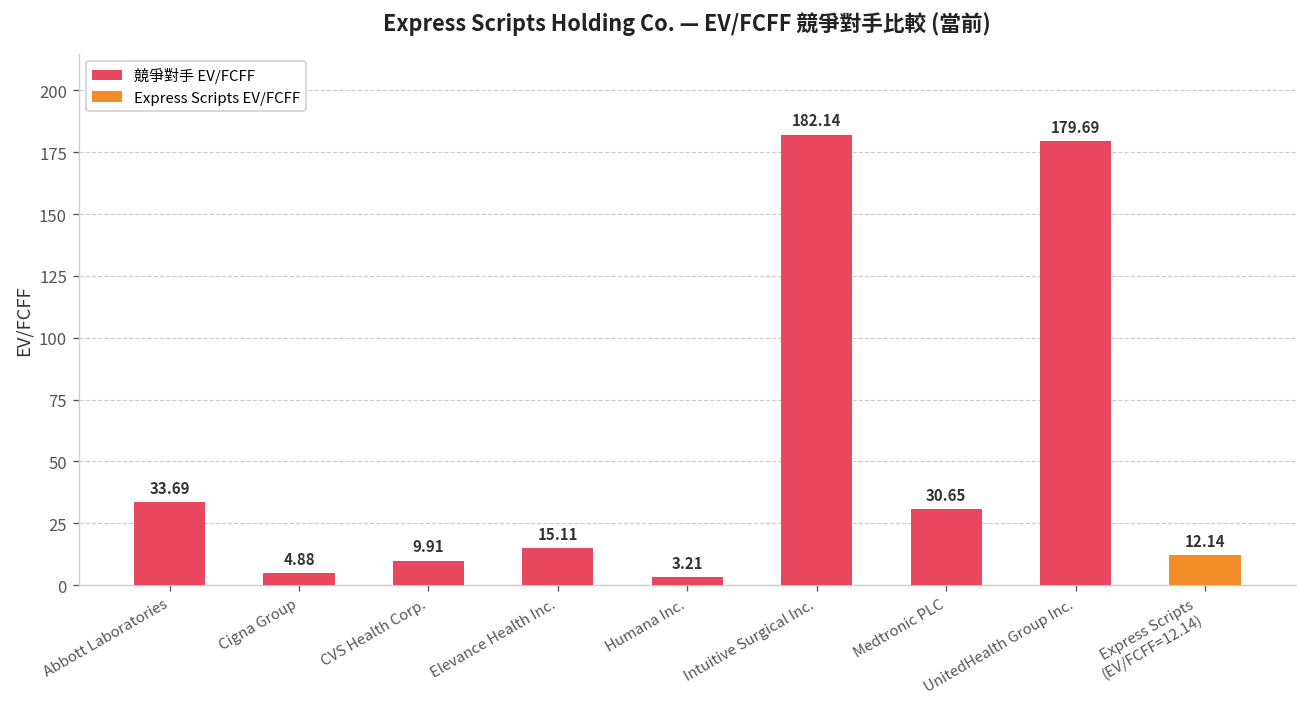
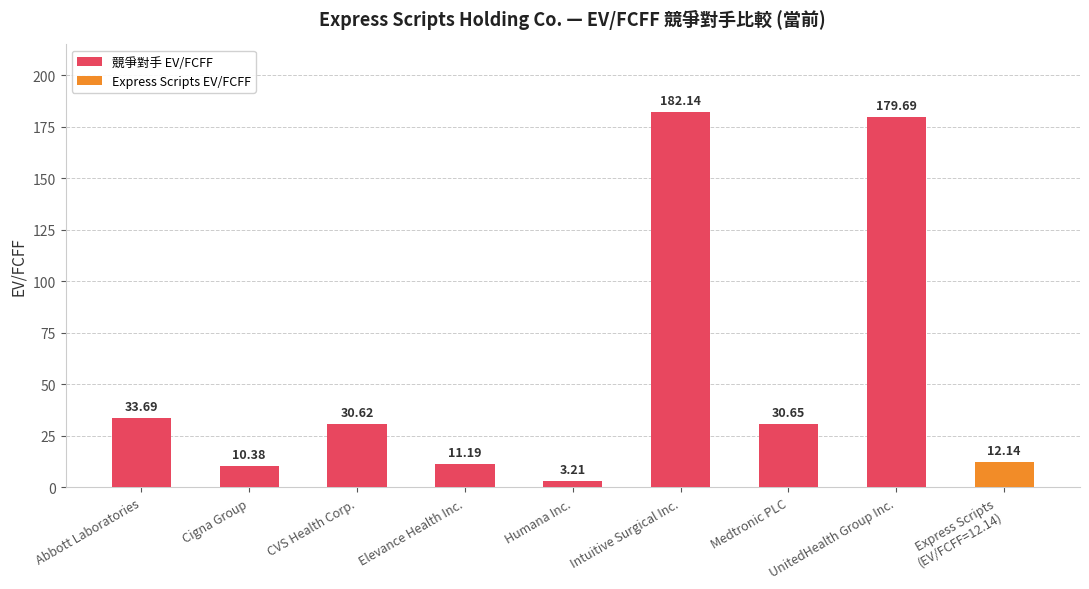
  {
    "Abbott Laboratories": 33.69,
-   "Cigna Group": 4.88,
-   "CVS Health Corp.": 9.91,
-   "Elevance Health Inc.": 15.11,
+   "Cigna Group": 10.38,
+   "CVS Health Corp.": 30.62,
+   "Elevance Health Inc.": 11.19,
    "Humana Inc.": 3.21,
    "Intuitive Surgical Inc.": 182.14,
    "Medtronic PLC": 30.65,
    "UnitedHealth Group Inc.": 179.69,
    "Express Scripts (EV/FCFF=12.14)": 12.14
  }
